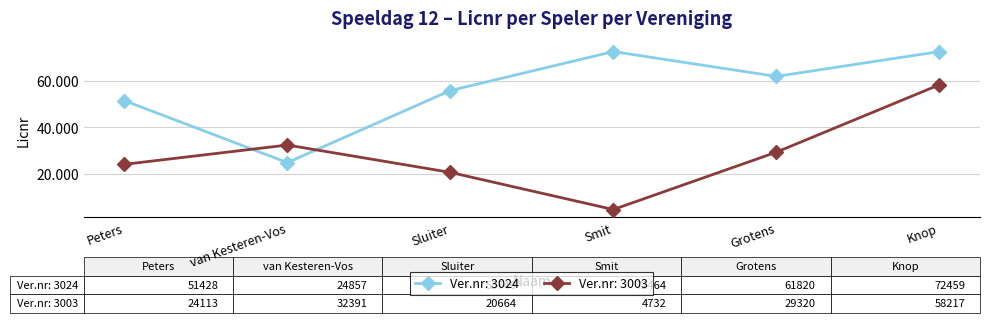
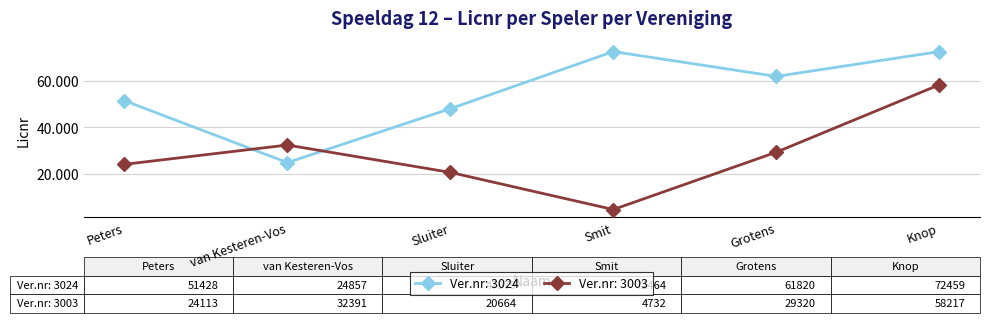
  {
    "Ver.nr: 3024": {
      "Peters": 51,
      "van Kesteren-Vos": 25,
-     "Sluiter": 56,
+     "Sluiter": 48,
      "Smit": 72,
      "Grotens": 62,
      "Knop": 72
    },
    "Ver.nr: 3003": {
      "Peters": 24,
      "van Kesteren-Vos": 32,
      "Sluiter": 21,
      "Smit": 5,
      "Grotens": 29,
      "Knop": 58
    }
  }
